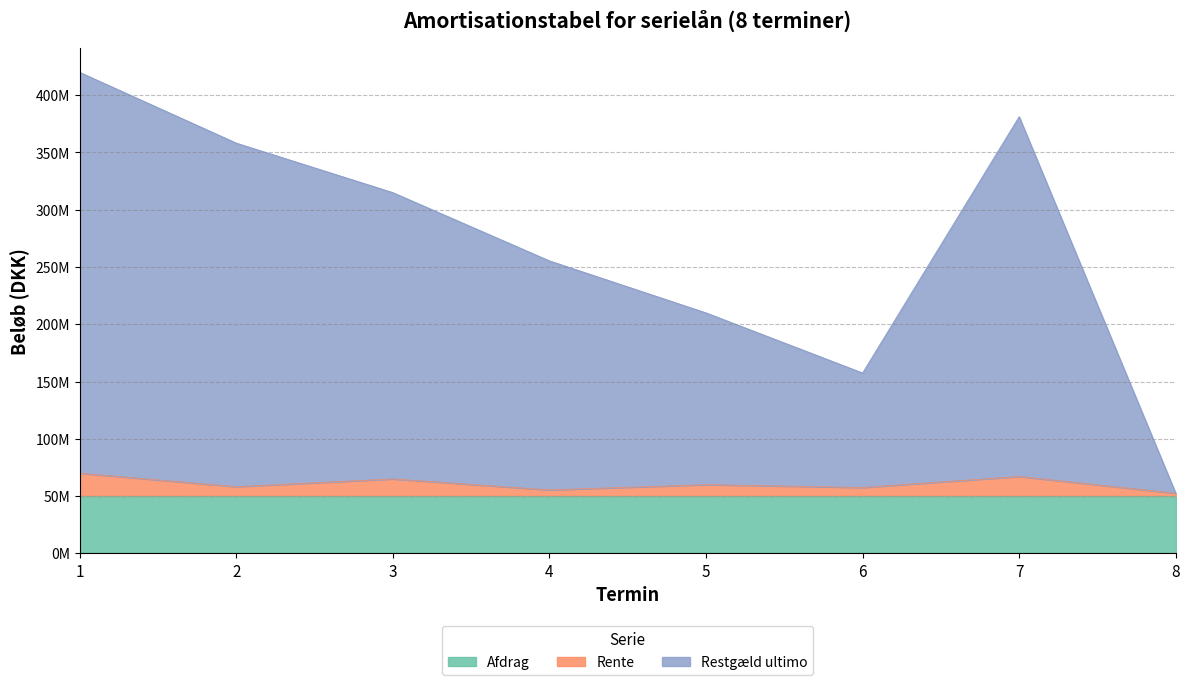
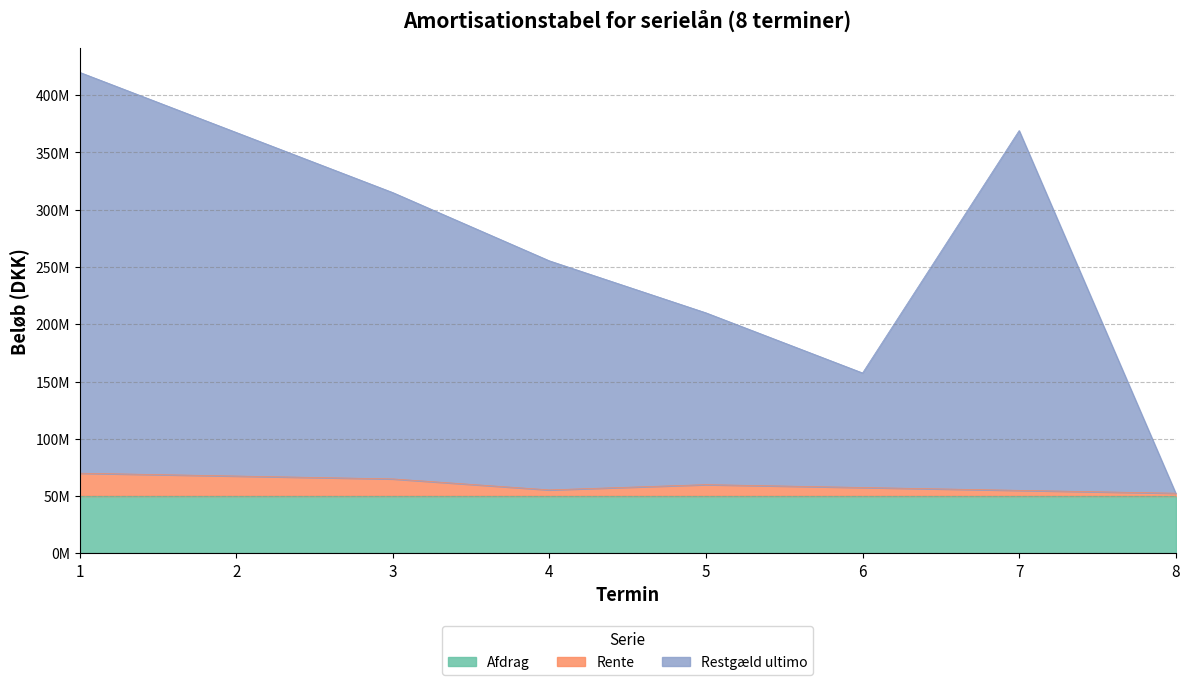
  {
    "Afdrag": {
      "1": 50000000,
      "2": 50000000,
      "3": 50000000,
      "4": 50000000,
      "5": 50000000,
      "6": 50000000,
      "7": 50000000,
      "8": 50000000
    },
    "Rente": {
      "1": 70000000,
-     "2": 58000000,
+     "2": 68000000,
      "3": 65000000,
      "4": 55000000,
      "5": 60000000,
      "6": 58000000,
-     "7": 67000000
+     "7": 55000000
    },
    "Restgæld ultimo": {
      "1": 420000000,
      "2": 300000000,
      "3": 315000000,
      "4": 255000000,
      "5": 210000000,
      "6": 158000000,
      "7": 314000000
    }
  }
